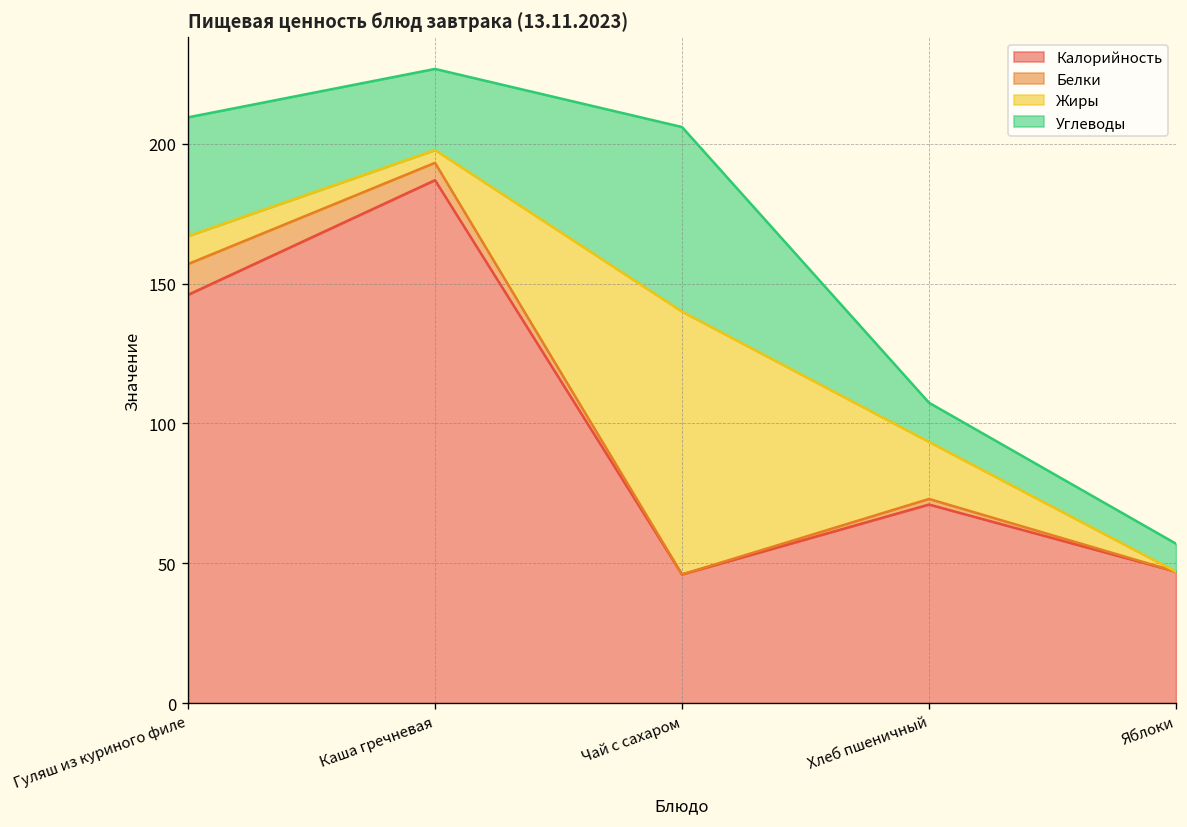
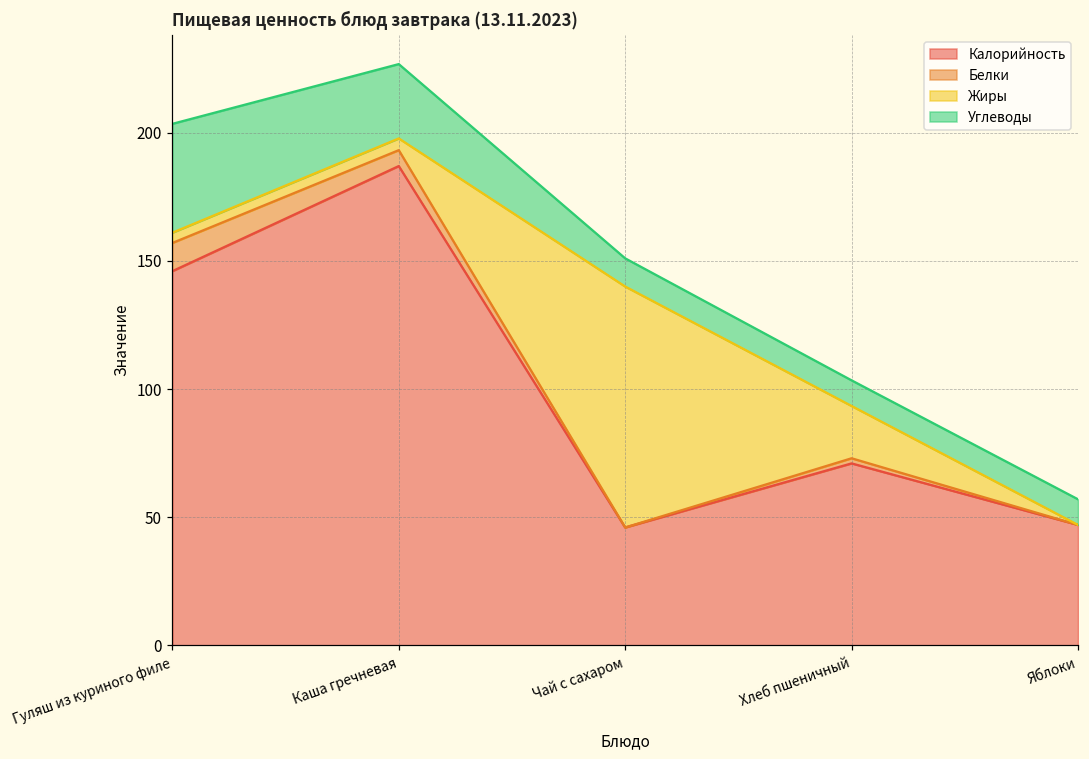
  {
    "Жиры": {
-     "Гуляш из куриного филе": 10,
+     "Гуляш из куриного филе": 4,
      "Каша гречневая": 5,
      "Чай с сахаром": 94,
      "Хлеб пшеничный": 20
    },
    "Углеводы": {
      "Гуляш из куриного филе": 42,
      "Каша гречневая": 29,
-     "Чай с сахаром": 66,
-     "Хлеб пшеничный": 14,
+     "Чай с сахаром": 11,
+     "Хлеб пшеничный": 10,
      "Яблоки": 10
    }
  }
